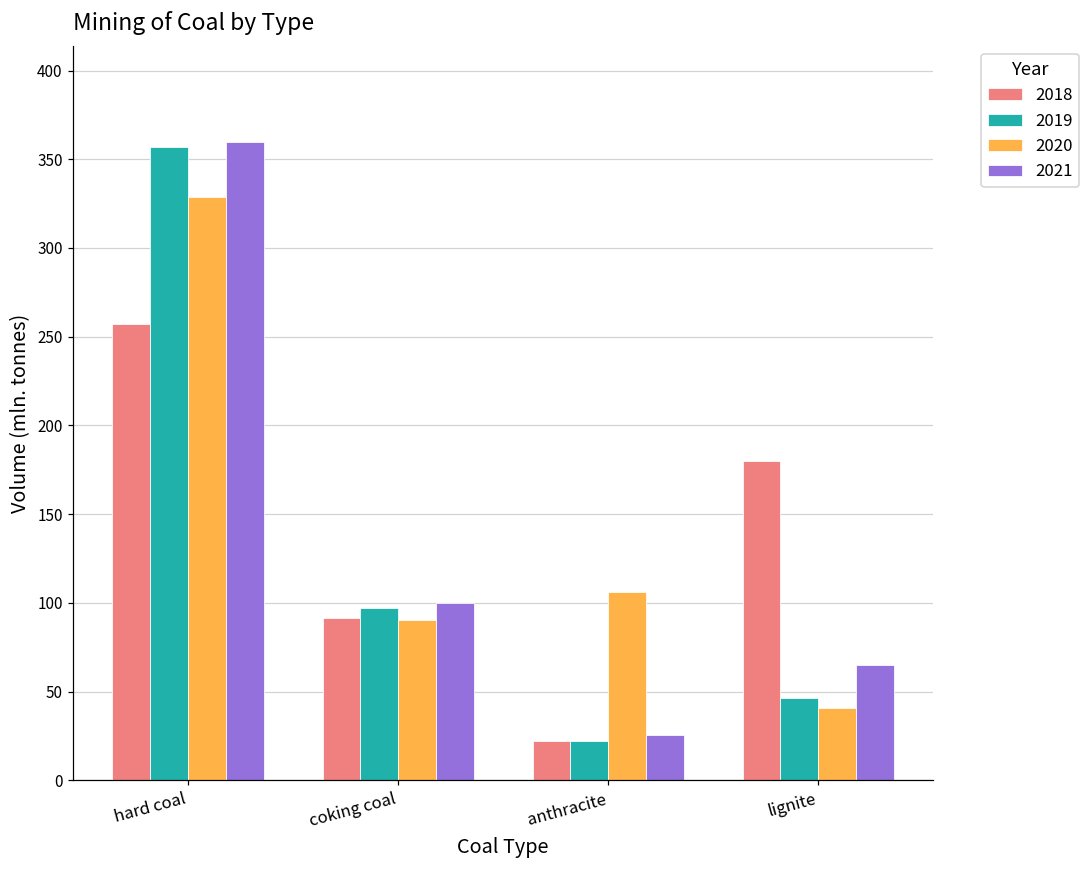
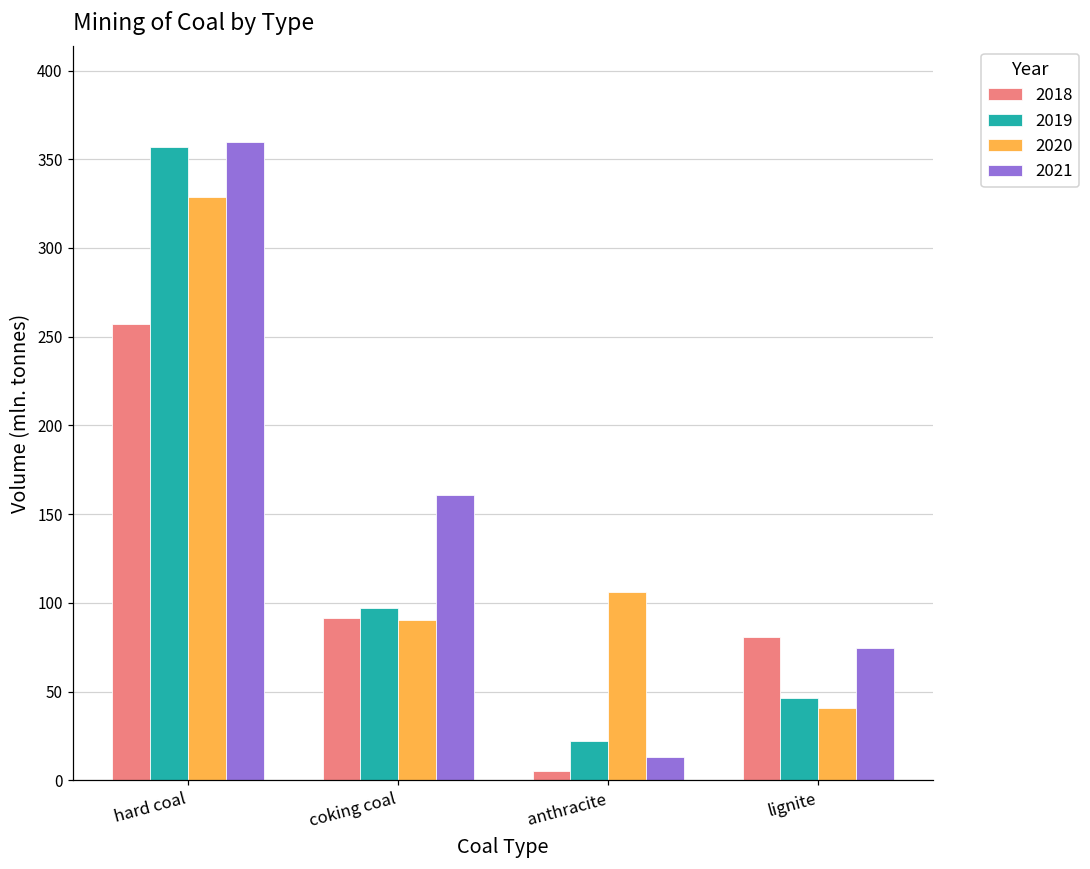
  {
    "2018": {
      "hard coal": 257,
      "coking coal": 92,
-     "anthracite": 22,
-     "lignite": 180
+     "anthracite": 5,
+     "lignite": 81
    },
    "2019": {
      "hard coal": 357,
      "coking coal": 97,
      "anthracite": 22,
      "lignite": 47
    },
    "2020": {
      "hard coal": 329,
      "coking coal": 91,
      "anthracite": 106,
      "lignite": 41
    },
    "2021": {
      "hard coal": 360,
-     "coking coal": 100,
-     "anthracite": 25,
-     "lignite": 65
+     "coking coal": 161,
+     "anthracite": 13,
+     "lignite": 75
    }
  }
